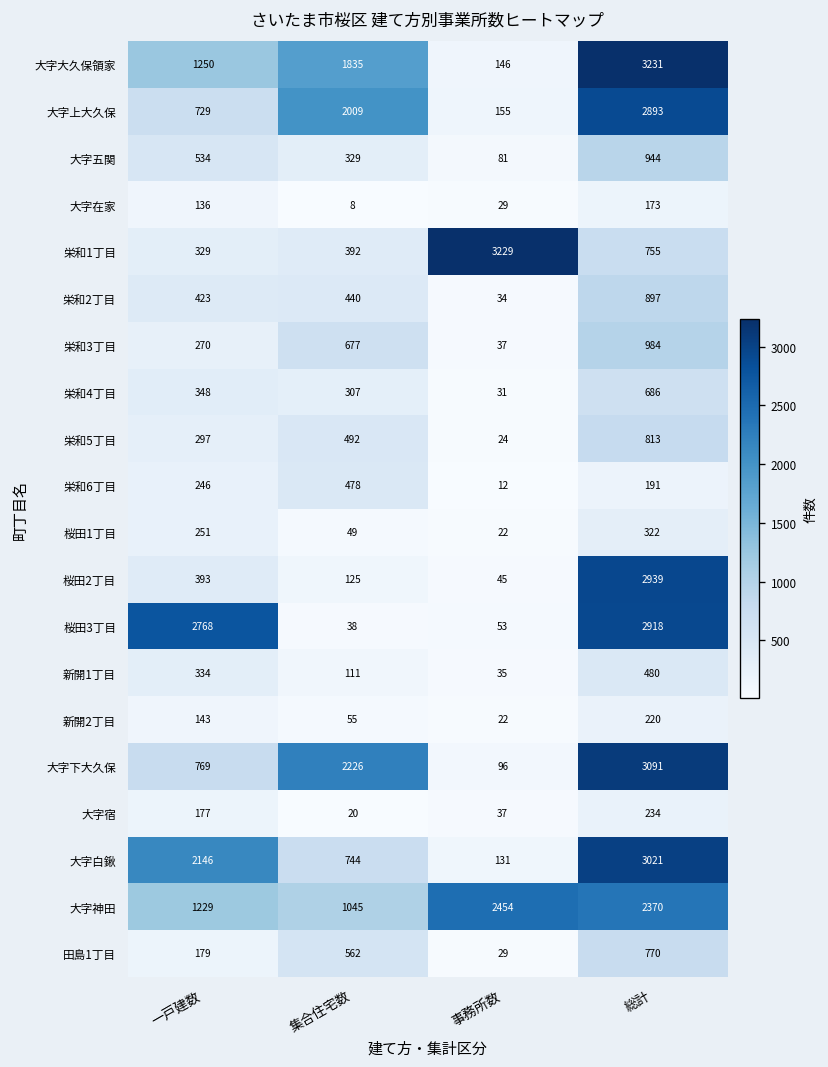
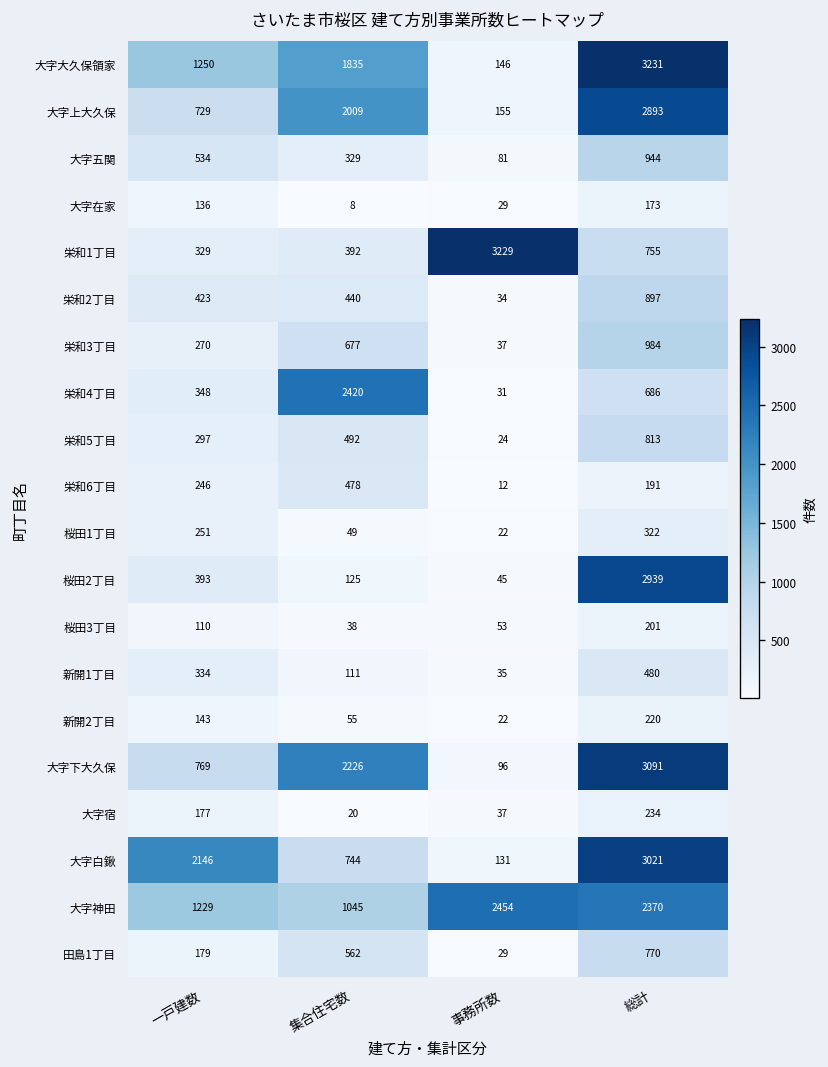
  {
    "大字大久保領家": {
      "一戸建数": 1250,
      "集合住宅数": 1835,
      "事務所数": 146,
      "総計": 3231
    },
    "大字上大久保": {
      "一戸建数": 729,
      "集合住宅数": 2009,
      "事務所数": 155,
      "総計": 2893
    },
    "大字五関": {
      "一戸建数": 534,
      "集合住宅数": 329,
      "事務所数": 81,
      "総計": 944
    },
    "大字在家": {
      "一戸建数": 136,
      "集合住宅数": 8,
      "事務所数": 29,
      "総計": 173
    },
    "栄和1丁目": {
      "一戸建数": 329,
      "集合住宅数": 392,
      "事務所数": 3229,
      "総計": 755
    },
    "栄和2丁目": {
      "一戸建数": 423,
      "集合住宅数": 440,
      "事務所数": 34,
      "総計": 897
    },
    "栄和3丁目": {
      "一戸建数": 270,
      "集合住宅数": 677,
      "事務所数": 37,
      "総計": 984
    },
    "栄和4丁目": {
      "一戸建数": 348,
-     "集合住宅数": 307,
+     "集合住宅数": 2420,
      "事務所数": 31,
      "総計": 686
    },
    "栄和5丁目": {
      "一戸建数": 297,
      "集合住宅数": 492,
      "事務所数": 24,
      "総計": 813
    },
    "栄和6丁目": {
      "一戸建数": 246,
      "集合住宅数": 478,
      "事務所数": 12,
      "総計": 191
    },
    "桜田1丁目": {
      "一戸建数": 251,
      "集合住宅数": 49,
      "事務所数": 22,
      "総計": 322
    },
    "桜田2丁目": {
      "一戸建数": 393,
      "集合住宅数": 125,
      "事務所数": 45,
      "総計": 2939
    },
    "桜田3丁目": {
-     "一戸建数": 2768,
+     "一戸建数": 110,
      "集合住宅数": 38,
      "事務所数": 53,
-     "総計": 2918
+     "総計": 201
    },
    "新開1丁目": {
      "一戸建数": 334,
      "集合住宅数": 111,
      "事務所数": 35,
      "総計": 480
    },
    "新開2丁目": {
      "一戸建数": 143,
      "集合住宅数": 55,
      "事務所数": 22,
      "総計": 220
    },
    "大字下大久保": {
      "一戸建数": 769,
      "集合住宅数": 2226,
      "事務所数": 96,
      "総計": 3091
    },
    "大字宿": {
      "一戸建数": 177,
      "集合住宅数": 20,
      "事務所数": 37,
      "総計": 234
    },
    "大字白鍬": {
      "一戸建数": 2146,
      "集合住宅数": 744,
      "事務所数": 131,
      "総計": 3021
    },
    "大字神田": {
      "一戸建数": 1229,
      "集合住宅数": 1045,
      "事務所数": 2454,
      "総計": 2370
    },
    "田島1丁目": {
      "一戸建数": 179,
      "集合住宅数": 562,
      "事務所数": 29,
      "総計": 770
    }
  }
